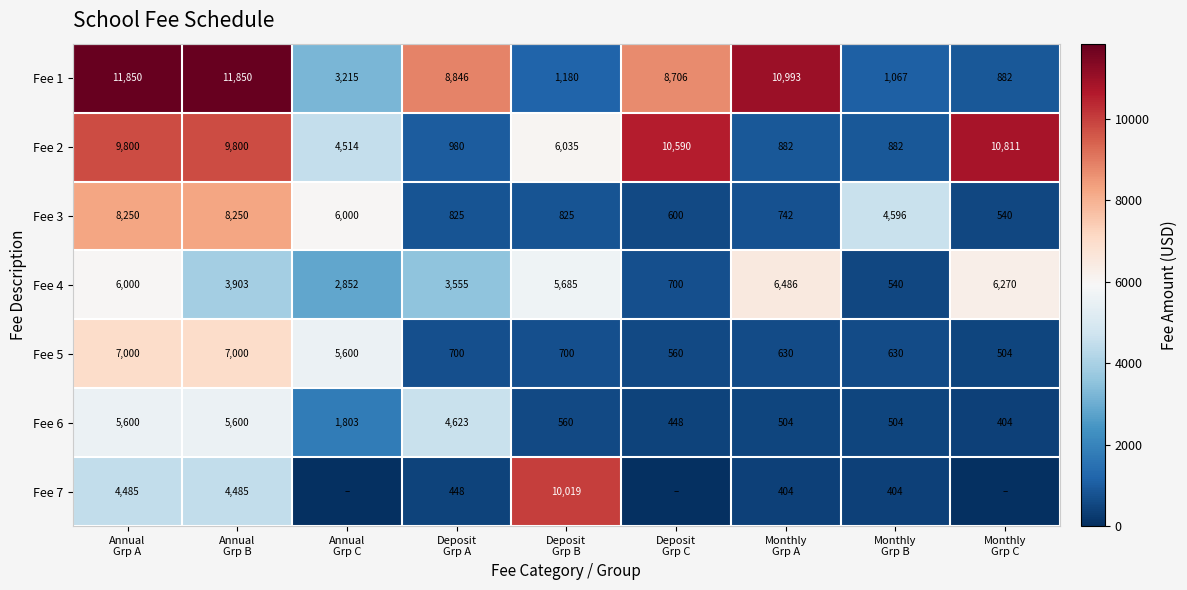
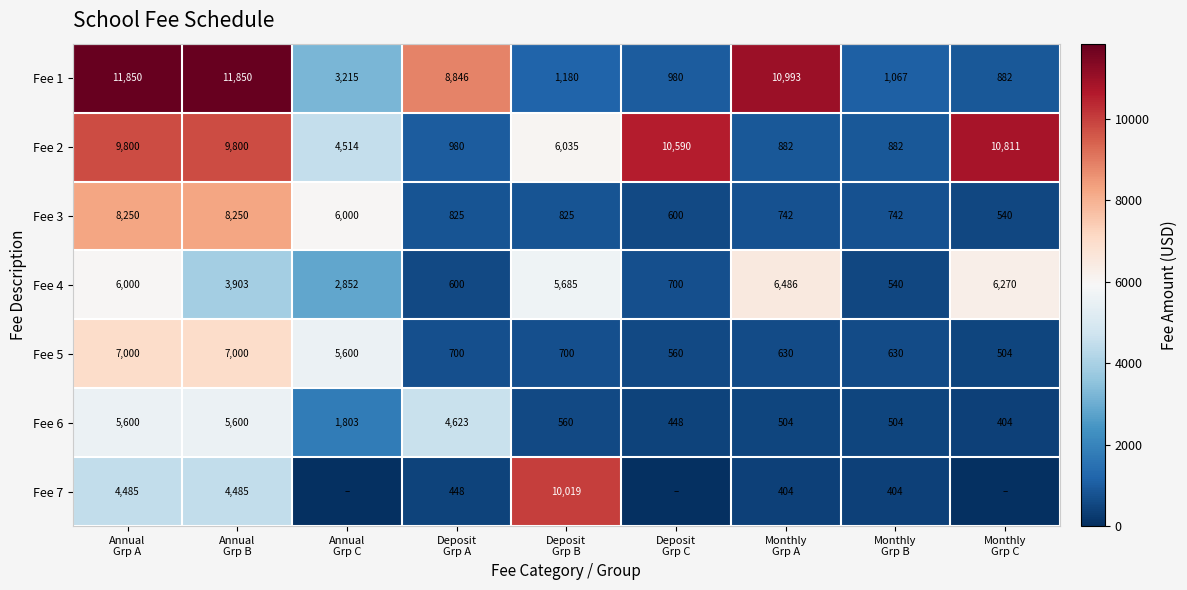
  {
    "Fee 1": {
      "Annual Grp A": "11,850",
      "Annual Grp B": "11,850",
      "Annual Grp C": "3,215",
      "Deposit Grp A": "8,846",
      "Deposit Grp B": "1,180",
-     "Deposit Grp C": "8,706",
+     "Deposit Grp C": "980",
      "Monthly Grp A": "10,993",
      "Monthly Grp B": "1,067",
      "Monthly Grp C": "882"
    },
    "Fee 2": {
      "Annual Grp A": "9,800",
      "Annual Grp B": "9,800",
      "Annual Grp C": "4,514",
      "Deposit Grp A": "980",
      "Deposit Grp B": "6,035",
      "Deposit Grp C": "10,590",
      "Monthly Grp A": "882",
      "Monthly Grp B": "882",
      "Monthly Grp C": "10,811"
    },
    "Fee 3": {
      "Annual Grp A": "8,250",
      "Annual Grp B": "8,250",
      "Annual Grp C": "6,000",
      "Deposit Grp A": "825",
      "Deposit Grp B": "825",
      "Deposit Grp C": "600",
      "Monthly Grp A": "742",
-     "Monthly Grp B": "4,596",
+     "Monthly Grp B": "742",
      "Monthly Grp C": "540"
    },
    "Fee 4": {
      "Annual Grp A": "6,000",
      "Annual Grp B": "3,903",
      "Annual Grp C": "2,852",
-     "Deposit Grp A": "3,555",
+     "Deposit Grp A": "600",
      "Deposit Grp B": "5,685",
      "Deposit Grp C": "700",
      "Monthly Grp A": "6,486",
      "Monthly Grp B": "540",
      "Monthly Grp C": "6,270"
    },
    "Fee 5": {
      "Annual Grp A": "7,000",
      "Annual Grp B": "7,000",
      "Annual Grp C": "5,600",
      "Deposit Grp A": "700",
      "Deposit Grp B": "700",
      "Deposit Grp C": "560",
      "Monthly Grp A": "630",
      "Monthly Grp B": "630",
      "Monthly Grp C": "504"
    },
    "Fee 6": {
      "Annual Grp A": "5,600",
      "Annual Grp B": "5,600",
      "Annual Grp C": "1,803",
      "Deposit Grp A": "4,623",
      "Deposit Grp B": "560",
      "Deposit Grp C": "448",
      "Monthly Grp A": "504",
      "Monthly Grp B": "504",
      "Monthly Grp C": "404"
    },
    "Fee 7": {
      "Annual Grp A": "4,485",
      "Annual Grp B": "4,485",
      "Deposit Grp A": "448",
      "Deposit Grp B": "10,019",
      "Monthly Grp A": "404",
      "Monthly Grp B": "404"
    }
  }
